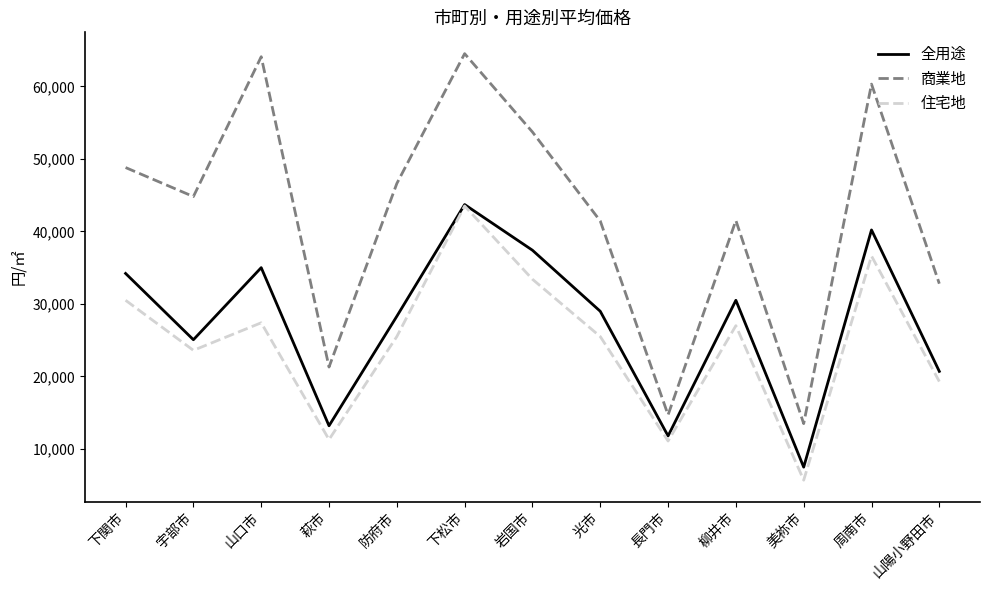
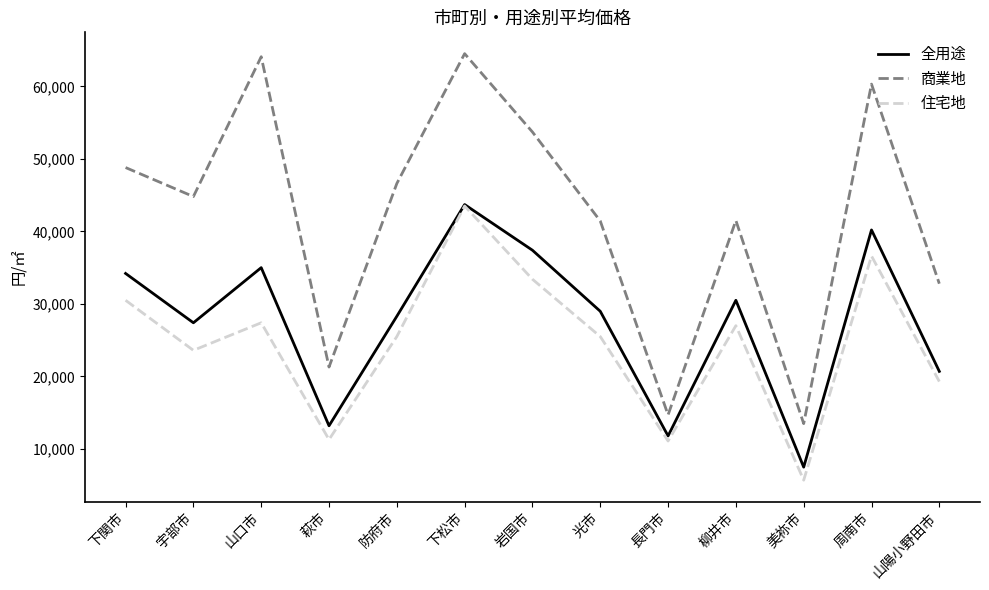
  {
    "全用途": {
      "下関市": "34,000",
-     "宇部市": "25,000",
+     "宇部市": "27,000",
      "山口市": "35,000",
      "萩市": "13,000",
      "防府市": "28,000",
      "岩国市": "37,000",
      "光市": "29,000",
      "長門市": "12,000",
      "柳井市": "31,000",
      "美祢市": "8,000",
      "周南市": "40,000",
      "山陽小野田市": "21,000"
    },
    "商業地": {
      "下関市": "49,000",
      "宇部市": "45,000",
      "山口市": "64,000",
      "萩市": "21,000",
      "防府市": "47,000",
      "下松市": "65,000",
      "岩国市": "54,000",
      "光市": "41,000",
      "長門市": "15,000",
      "柳井市": "42,000",
      "美祢市": "14,000",
      "周南市": "60,000",
      "山陽小野田市": "33,000"
    },
    "住宅地": {
      "下関市": "31,000",
      "宇部市": "24,000",
      "山口市": "27,000",
      "萩市": "11,000",
      "防府市": "26,000",
      "岩国市": "33,000",
      "光市": "26,000",
      "長門市": "11,000",
      "柳井市": "27,000",
      "美祢市": "6,000",
      "周南市": "37,000",
      "山陽小野田市": "19,000"
    }
  }
